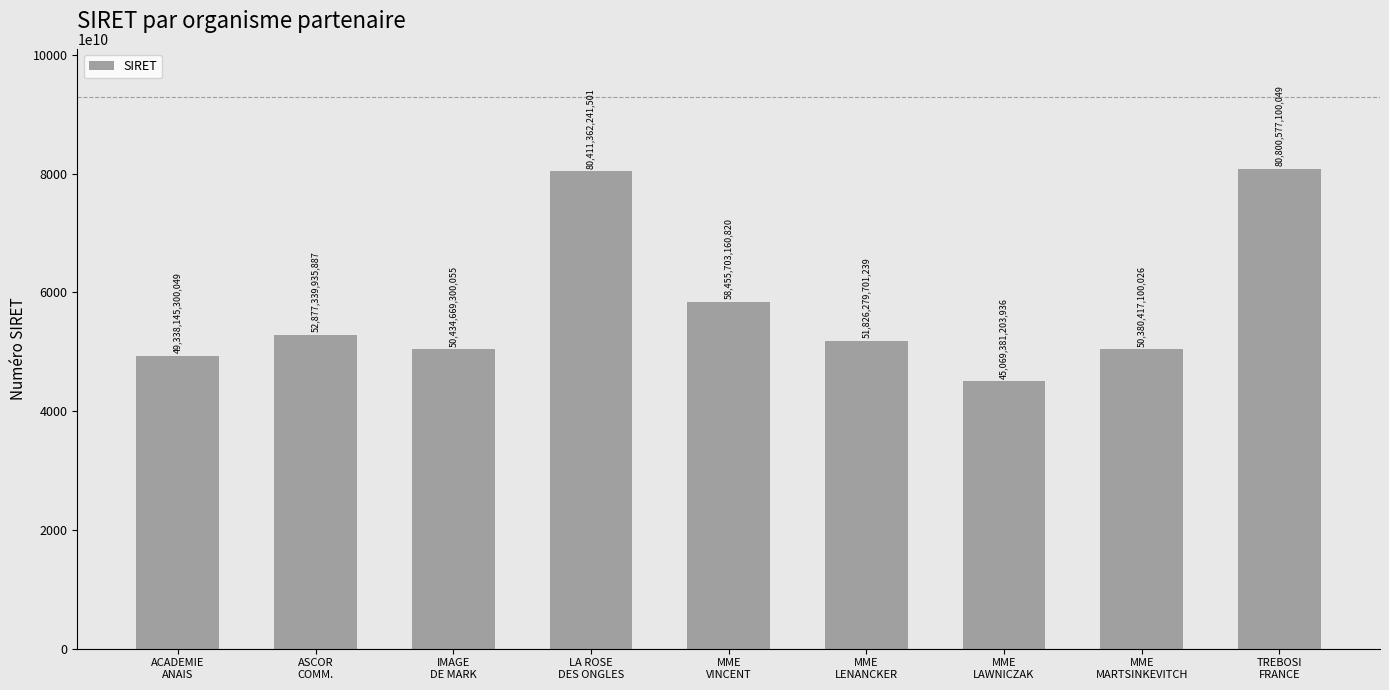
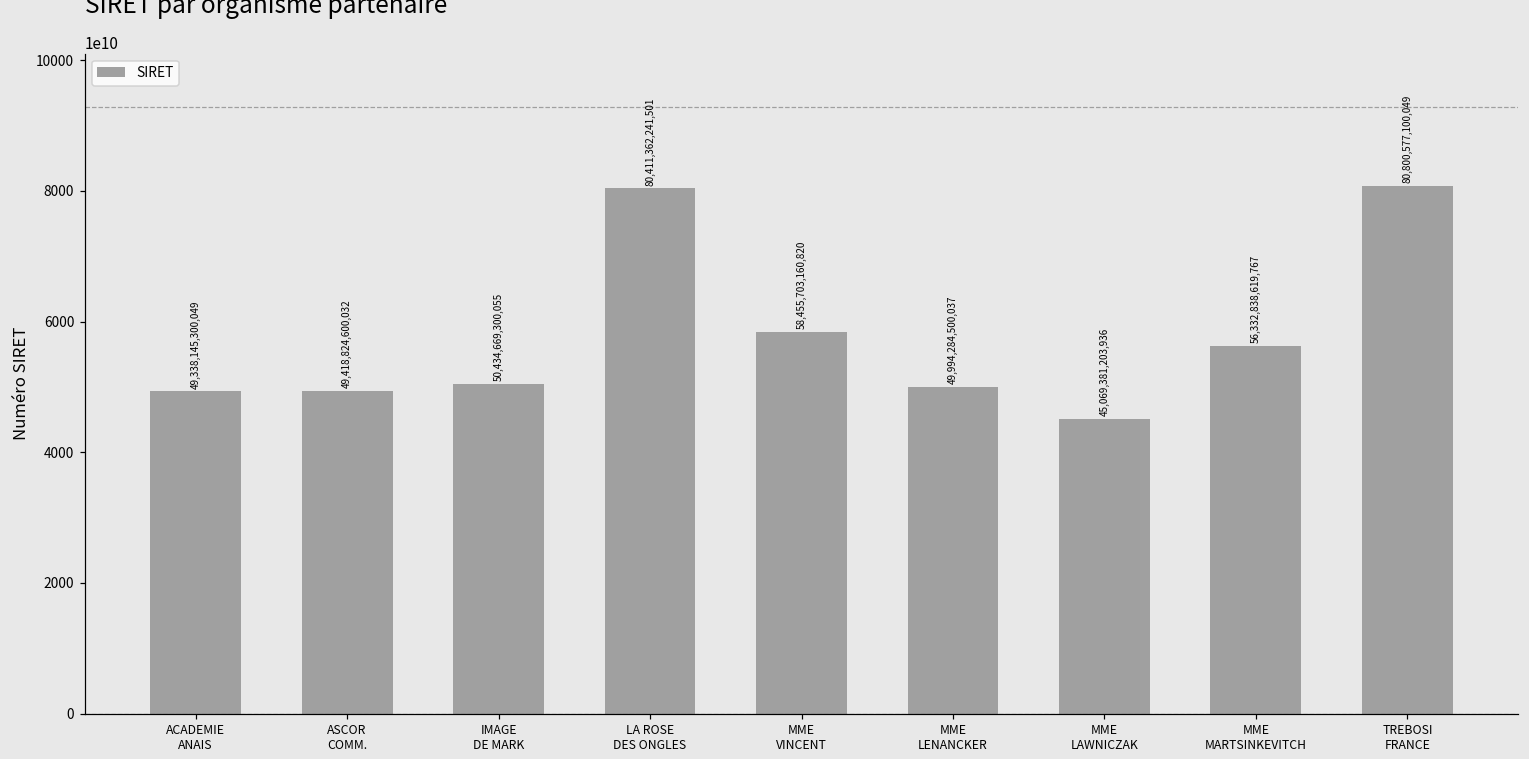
  {
    "ACADEMIE ANAIS": "49,338,145,300,049",
-   "ASCOR COMM.": "52,877,339,935,887",
+   "ASCOR COMM.": "49,418,824,600,032",
    "IMAGE DE MARK": "50,434,669,300,055",
    "LA ROSE DES ONGLES": "80,411,362,241,501",
    "MME VINCENT": "58,455,703,160,820",
-   "MME LENANCKER": "51,826,279,701,239",
+   "MME LENANCKER": "49,994,284,500,037",
    "MME LAWNICZAK": "45,069,381,203,936",
-   "MME MARTSINKEVITCH": "50,380,417,100,026",
+   "MME MARTSINKEVITCH": "56,332,838,619,767",
    "TREBOSI FRANCE": "80,800,577,100,049"
  }
